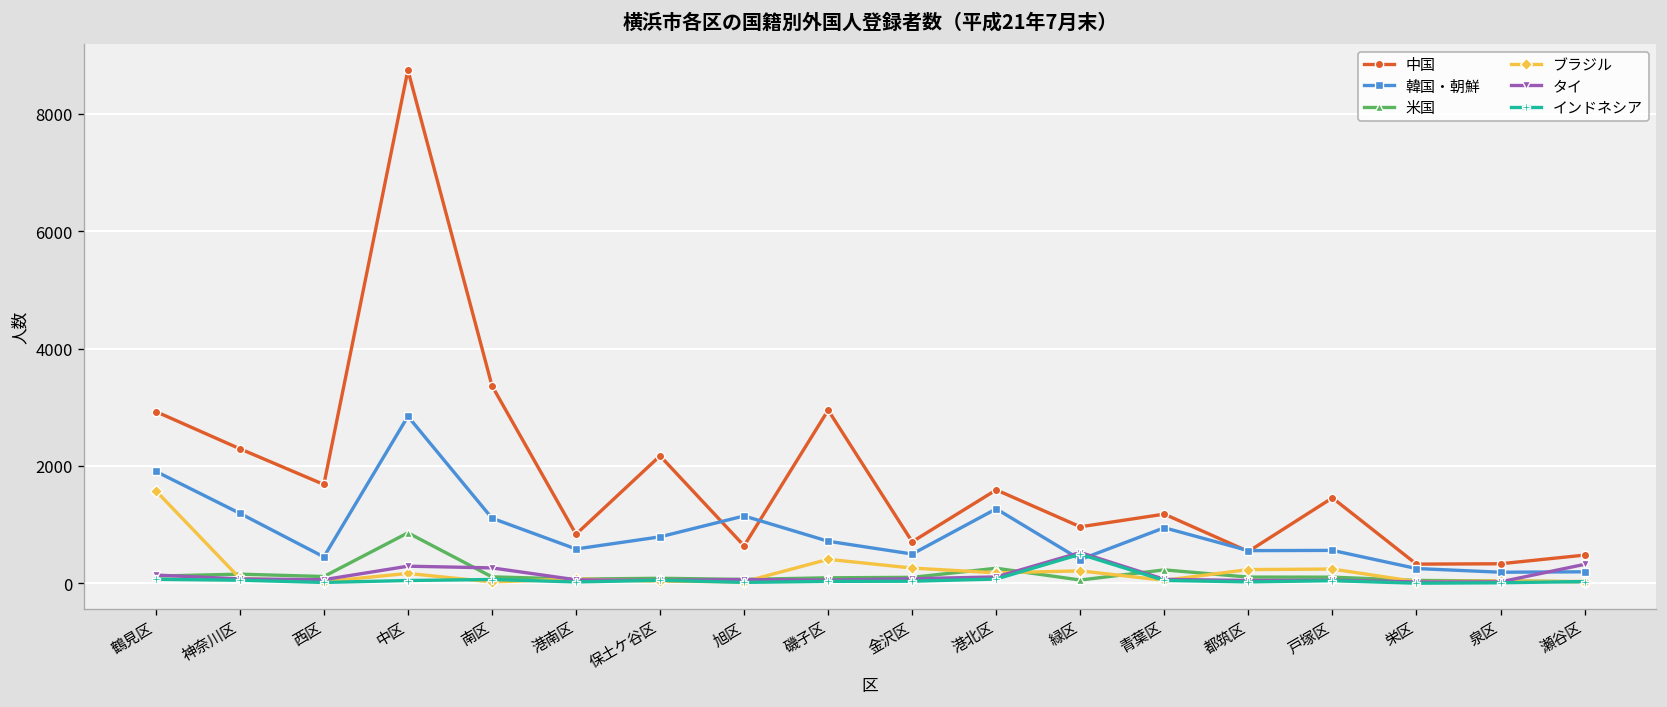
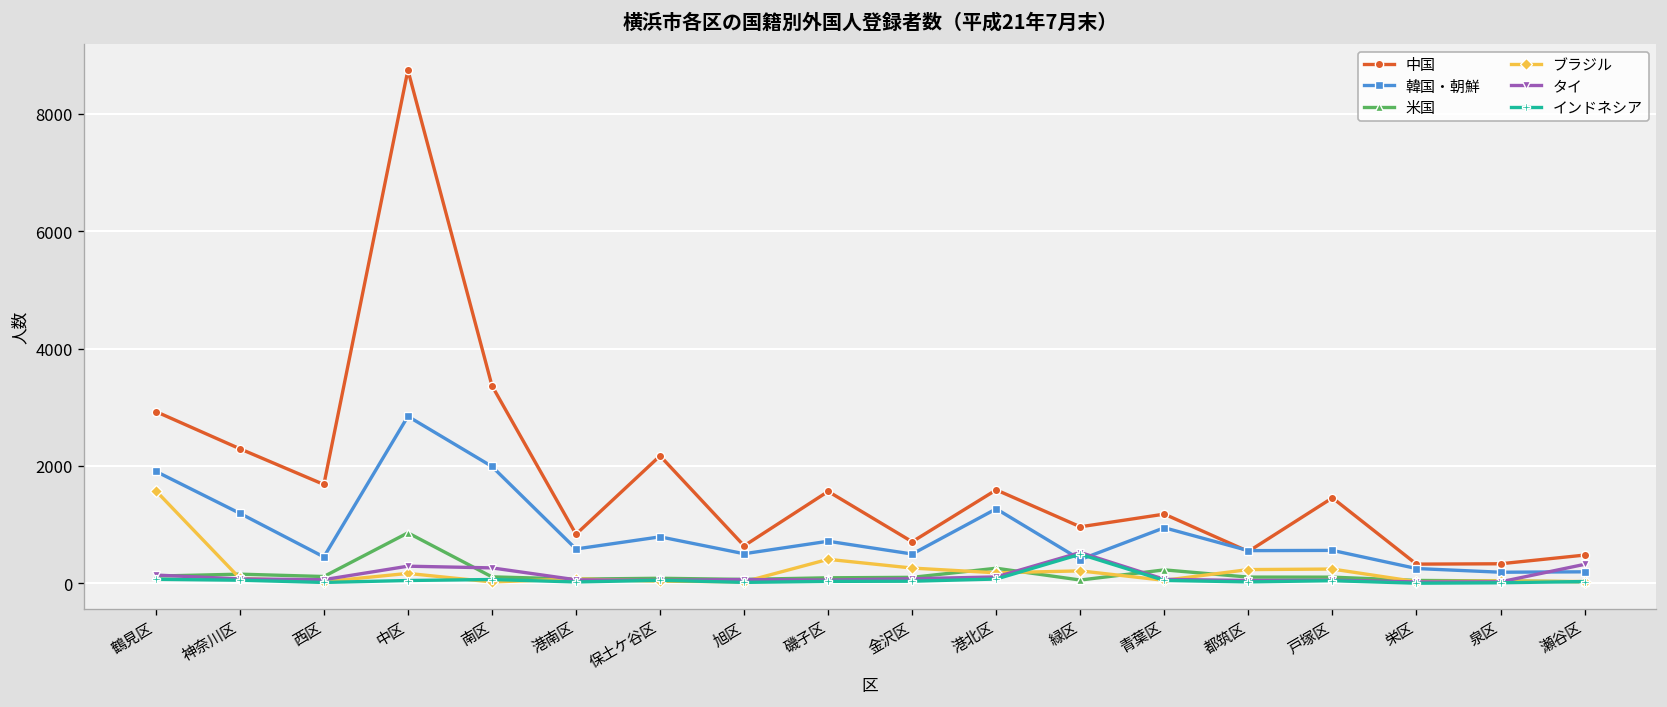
  {
    "中国": {
      "鶴見区": 2900,
      "神奈川区": 2300,
      "西区": 1700,
      "中区": 8700,
      "南区": 3400,
      "港南区": 800,
      "保土ケ谷区": 2200,
      "旭区": 600,
-     "磯子区": 3000,
+     "磯子区": 1600,
      "金沢区": 700,
      "港北区": 1600,
      "緑区": 1000,
      "青葉区": 1200,
      "戸塚区": 1500,
      "栄区": 300,
      "泉区": 300,
      "瀬谷区": 500
    },
    "韓国・朝鮮": {
      "鶴見区": 1900,
      "神奈川区": 1200,
      "西区": 500,
      "中区": 2800,
-     "南区": 1100,
+     "南区": 2000,
      "港南区": 600,
      "保土ケ谷区": 800,
-     "旭区": 1100,
+     "旭区": 500,
      "磯子区": 700,
      "金沢区": 500,
      "港北区": 1300,
      "緑区": 400,
      "青葉区": 900,
      "戸塚区": 600,
      "栄区": 300,
      "泉区": 200,
      "瀬谷区": 200
    },
    "米国": {
      "神奈川区": 200,
      "西区": 100,
      "中区": 900,
      "港北区": 300,
      "緑区": 100,
      "青葉区": 200,
      "都筑区": 100
    },
    "ブラジル": {
      "鶴見区": 1600,
      "中区": 200,
      "磯子区": 400,
      "金沢区": 300,
      "港北区": 200,
      "緑区": 200,
      "都筑区": 200,
      "戸塚区": 200
    },
    "タイ": {
      "中区": 300,
      "南区": 300,
      "瀬谷区": 300
    },
    "インドネシア": {
      "鶴見区": 100,
      "中区": 0
    }
  }
